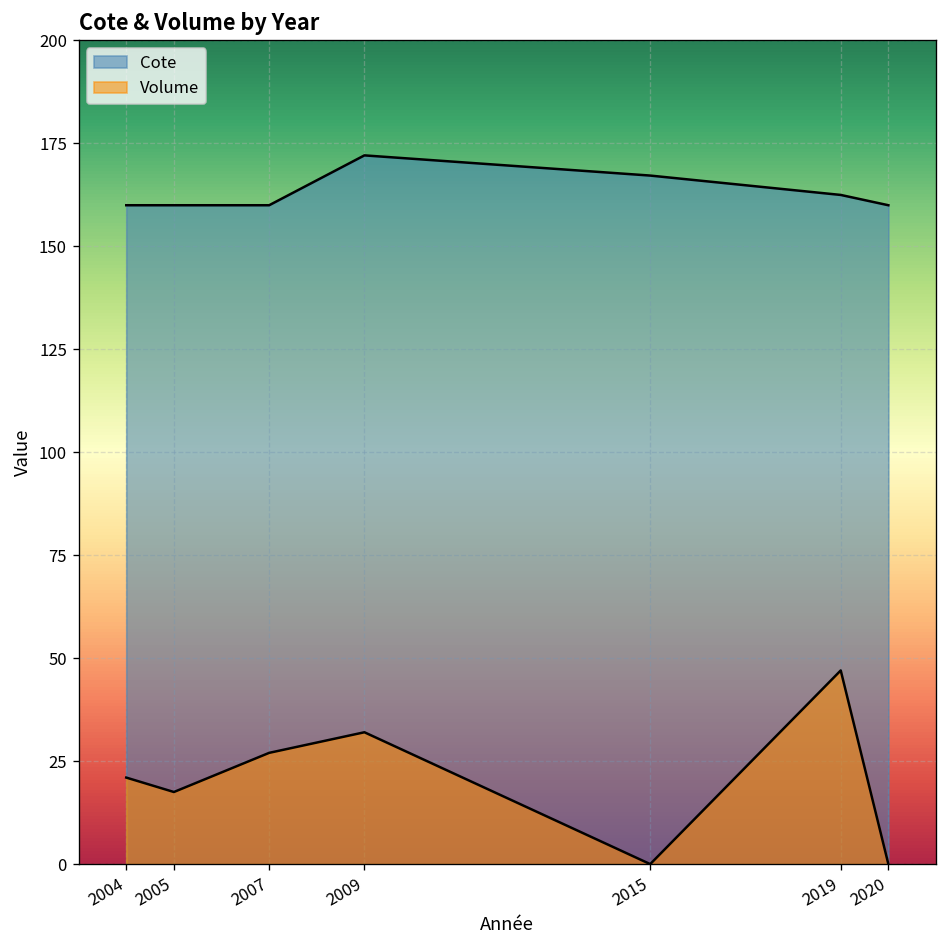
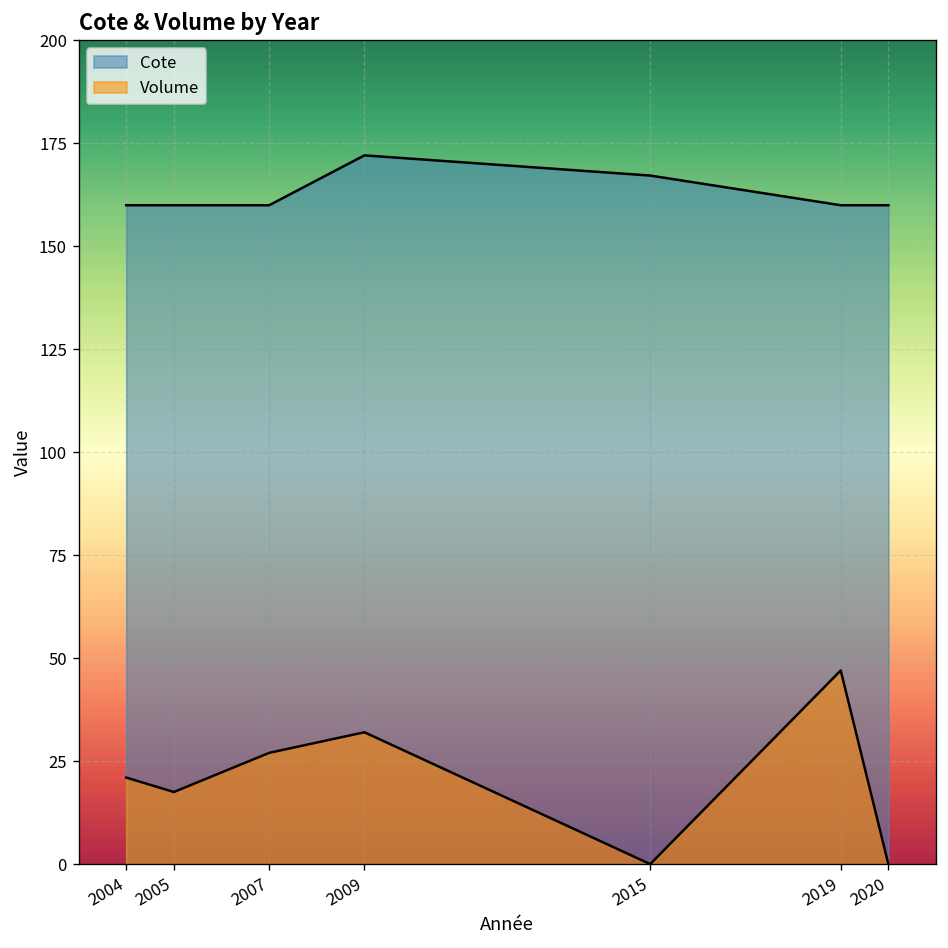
  {
    "Cote": {
      "2004": 160,
      "2005": 160,
      "2007": 160,
      "2009": 172,
      "2015": 167,
-     "2019": 162,
+     "2019": 160,
      "2020": 160
    },
    "Volume": {
      "2004": 21,
      "2005": 18,
      "2007": 27,
      "2009": 32,
      "2015": 0,
      "2019": 47,
      "2020": 0
    }
  }
